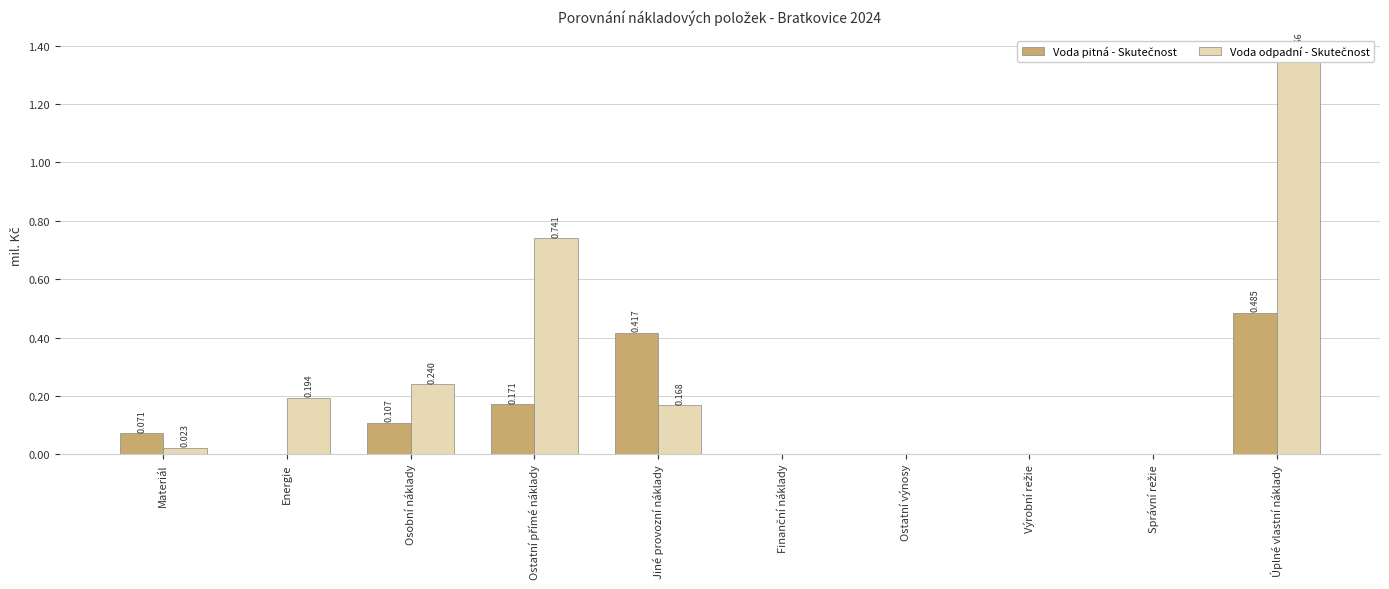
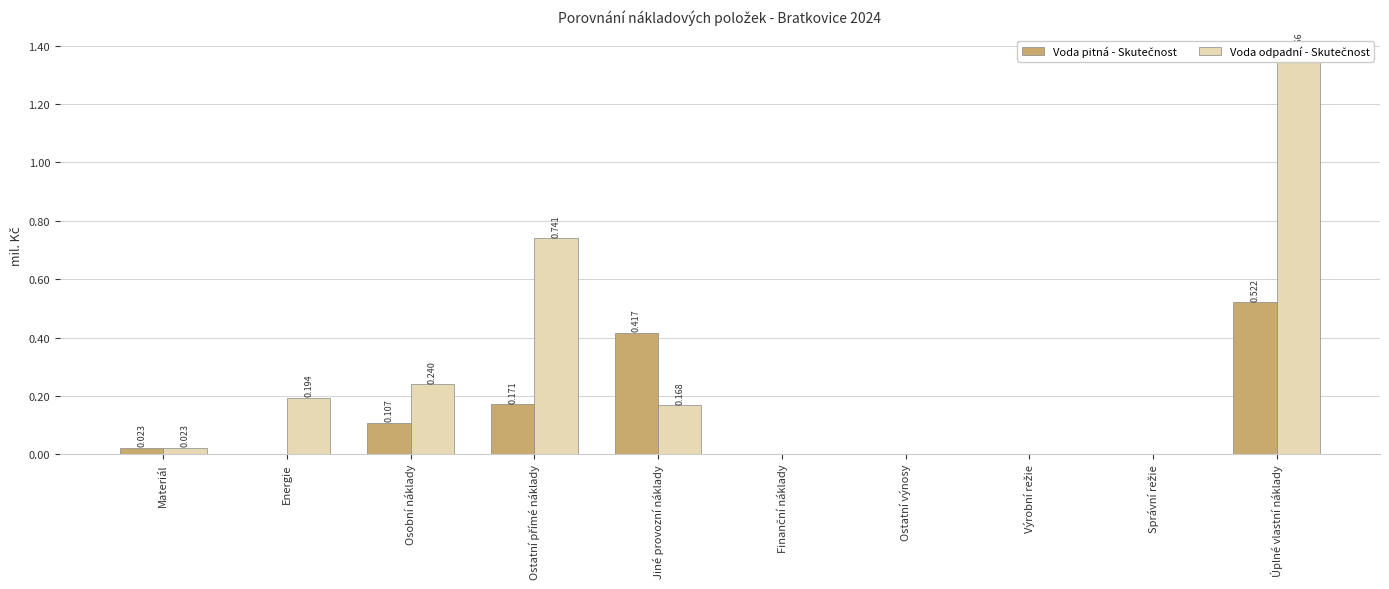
  {
    "Voda pitná - Skutečnost": {
-     "Materiál": 0.071,
+     "Materiál": 0.023,
      "Osobní náklady": 0.107,
      "Ostatní přímé náklady": 0.171,
      "Jiné provozní náklady": 0.417,
-     "Úplné vlastní náklady": 0.485
+     "Úplné vlastní náklady": 0.522
    },
    "Voda odpadní - Skutečnost": {
      "Materiál": 0.023,
      "Energie": 0.194,
      "Osobní náklady": 0.240,
      "Ostatní přímé náklady": 0.741,
      "Jiné provozní náklady": 0.168
    }
  }
